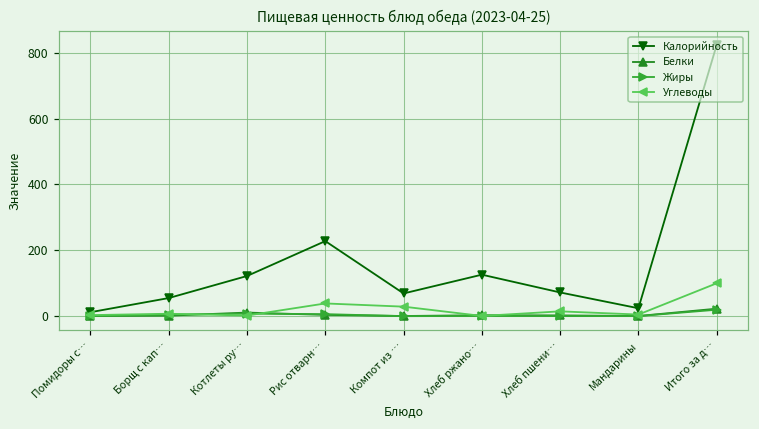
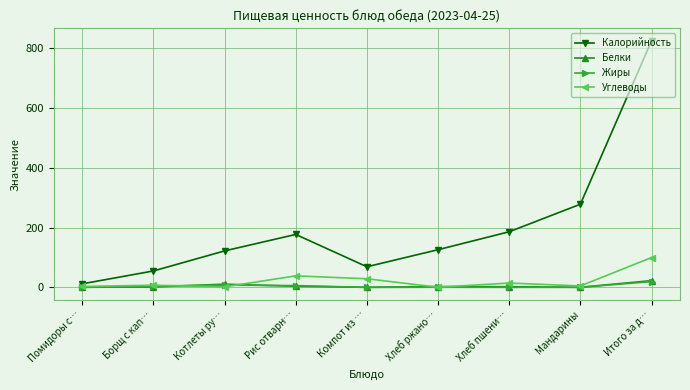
  {
    "Калорийность": {
      "Помидоры с…": 10,
      "Борщ с кап…": 60,
      "Котлеты ру…": 120,
-     "Рис отварн…": 230,
+     "Рис отварн…": 180,
      "Компот из …": 70,
      "Хлеб ржано…": 130,
-     "Хлеб пшени…": 70,
-     "Мандарины": 20
+     "Хлеб пшени…": 190,
+     "Мандарины": 280
    }
  }
